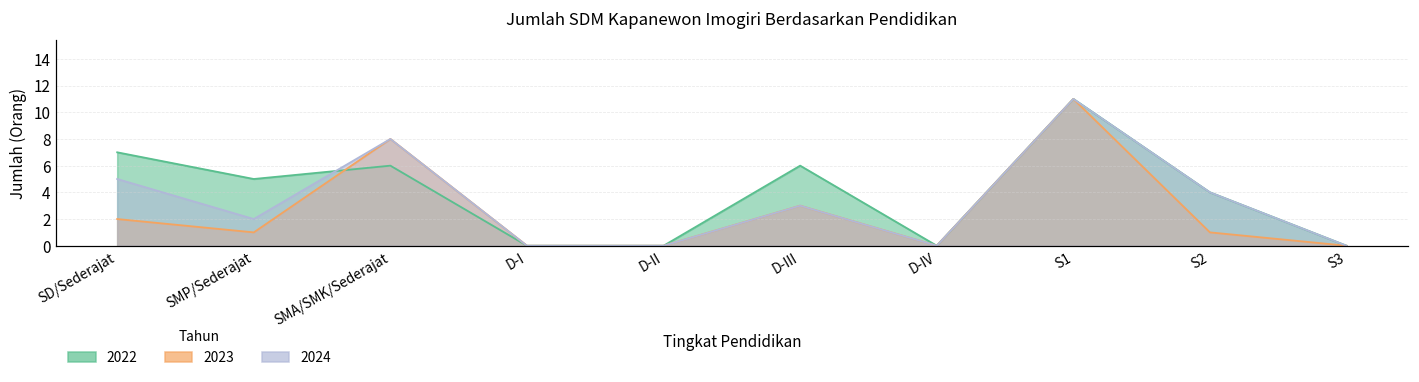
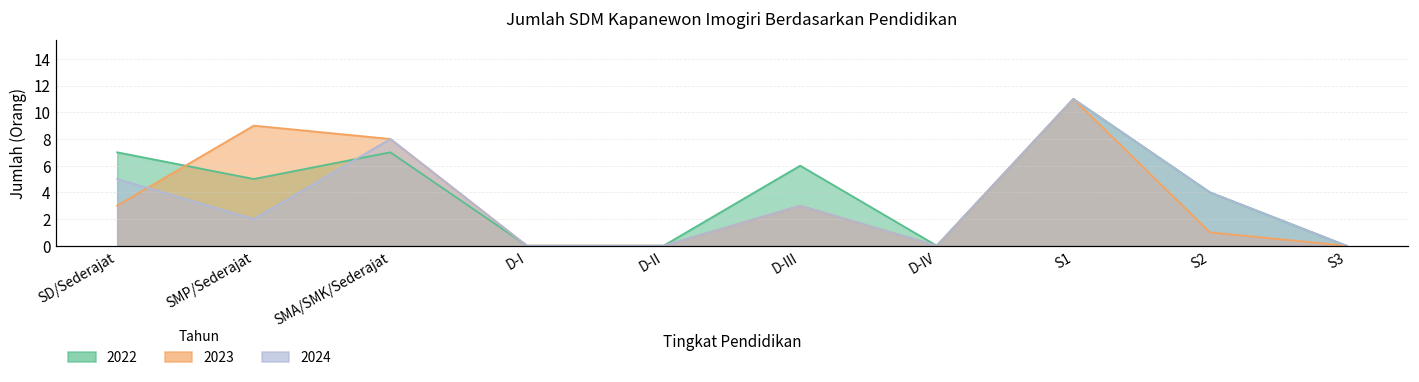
  {
    "2022": {
      "SD/Sederajat": 7,
      "SMP/Sederajat": 5,
-     "SMA/SMK/Sederajat": 6,
+     "SMA/SMK/Sederajat": 7,
      "D-III": 6
    },
    "2023": {
-     "SD/Sederajat": 2,
-     "SMP/Sederajat": 1,
+     "SD/Sederajat": 3,
+     "SMP/Sederajat": 9,
      "S2": 1
    },
    "2024": {
      "SD/Sederajat": 5,
      "SMP/Sederajat": 2
    }
  }
